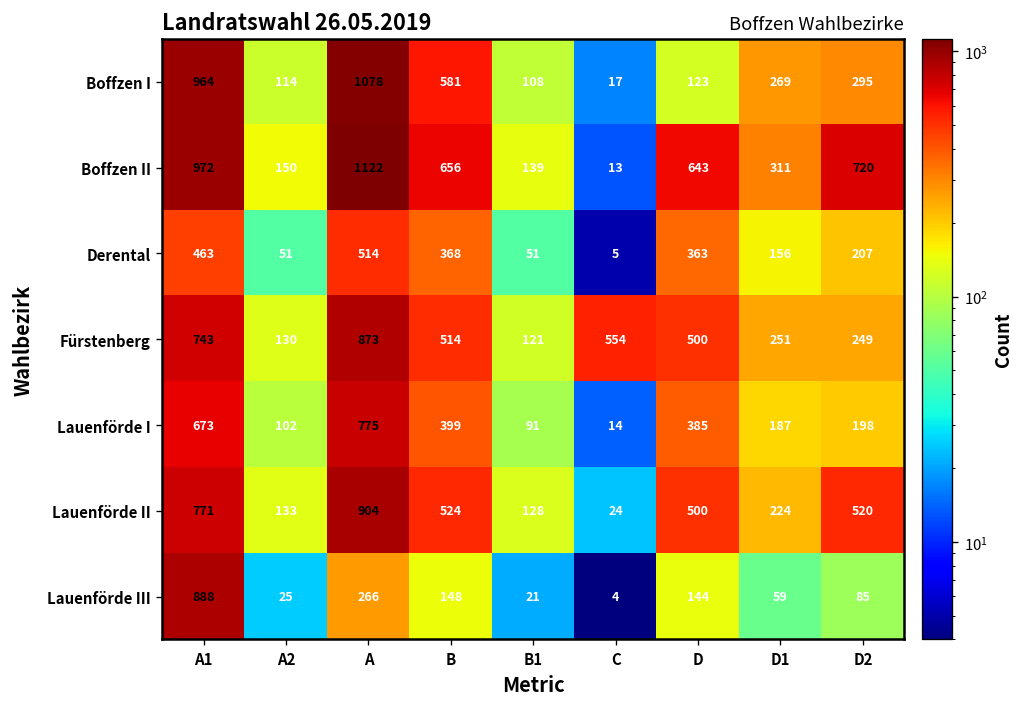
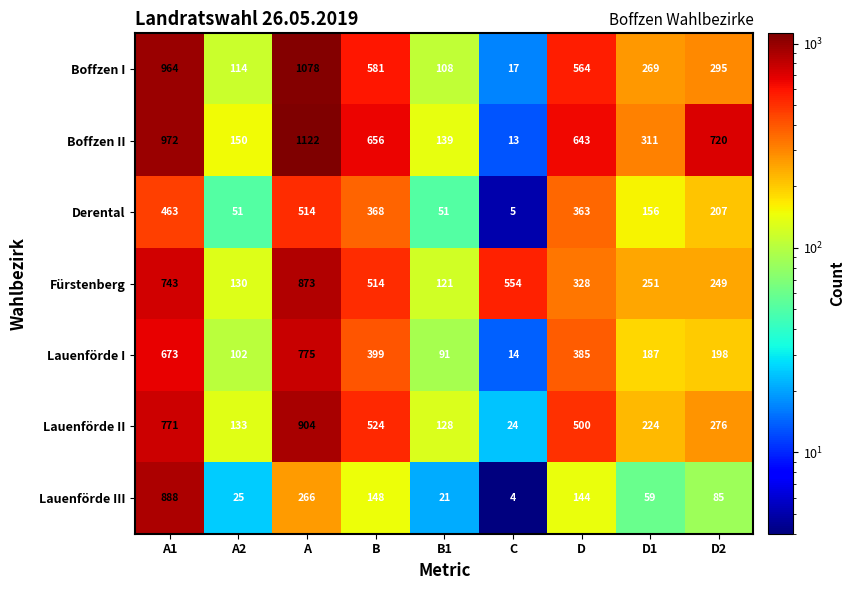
  {
    "Boffzen I": {
      "A1": 964,
      "A2": 114,
      "A": 1078,
      "B": 581,
      "B1": 108,
      "C": 17,
-     "D": 123,
+     "D": 564,
      "D1": 269,
      "D2": 295
    },
    "Boffzen II": {
      "A1": 972,
      "A2": 150,
      "A": 1122,
      "B": 656,
      "B1": 139,
      "C": 13,
      "D": 643,
      "D1": 311,
      "D2": 720
    },
    "Derental": {
      "A1": 463,
      "A2": 51,
      "A": 514,
      "B": 368,
      "B1": 51,
      "C": 5,
      "D": 363,
      "D1": 156,
      "D2": 207
    },
    "Fürstenberg": {
      "A1": 743,
      "A2": 130,
      "A": 873,
      "B": 514,
      "B1": 121,
      "C": 554,
-     "D": 500,
+     "D": 328,
      "D1": 251,
      "D2": 249
    },
    "Lauenförde I": {
      "A1": 673,
      "A2": 102,
      "A": 775,
      "B": 399,
      "B1": 91,
      "C": 14,
      "D": 385,
      "D1": 187,
      "D2": 198
    },
    "Lauenförde II": {
      "A1": 771,
      "A2": 133,
      "A": 904,
      "B": 524,
      "B1": 128,
      "C": 24,
      "D": 500,
      "D1": 224,
-     "D2": 520
+     "D2": 276
    },
    "Lauenförde III": {
      "A1": 888,
      "A2": 25,
      "A": 266,
      "B": 148,
      "B1": 21,
      "C": 4,
      "D": 144,
      "D1": 59,
      "D2": 85
    }
  }
